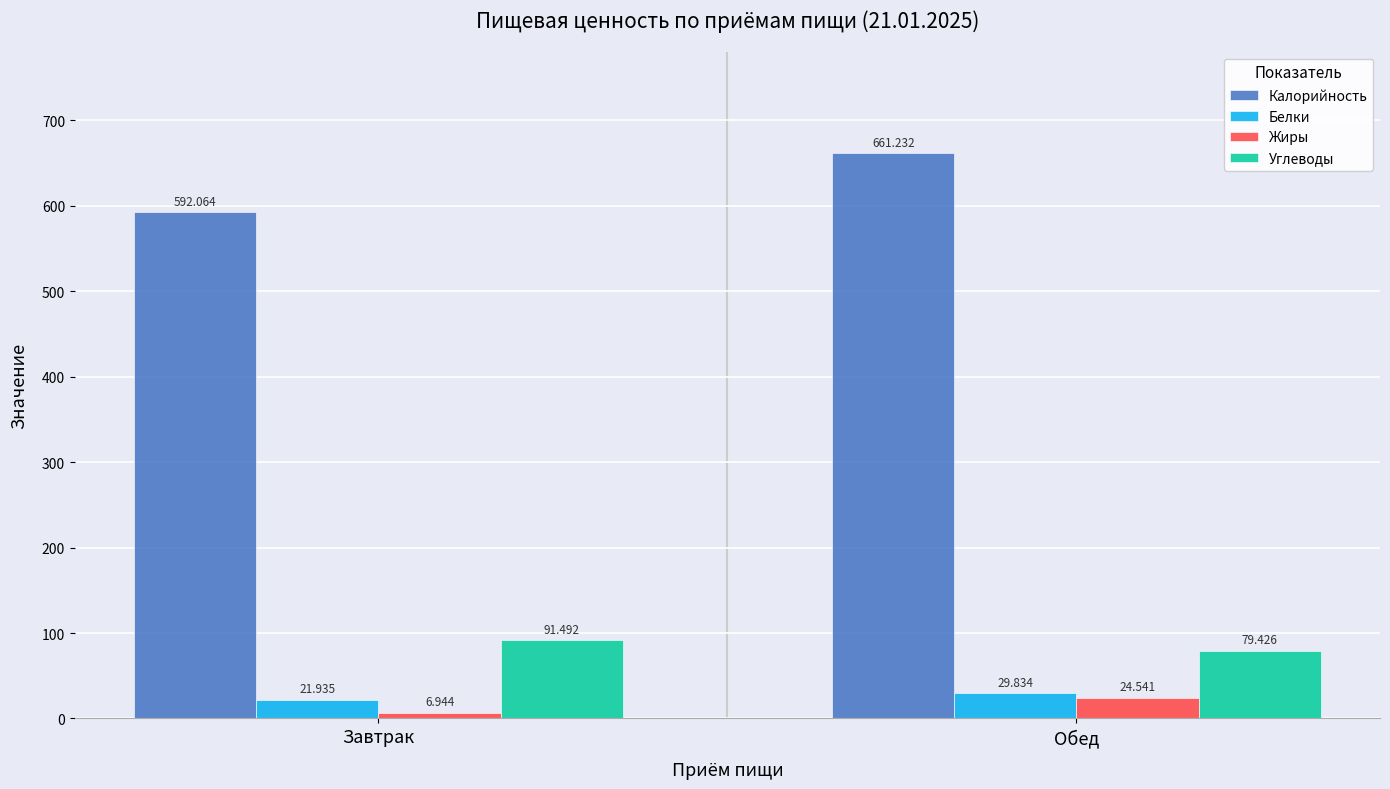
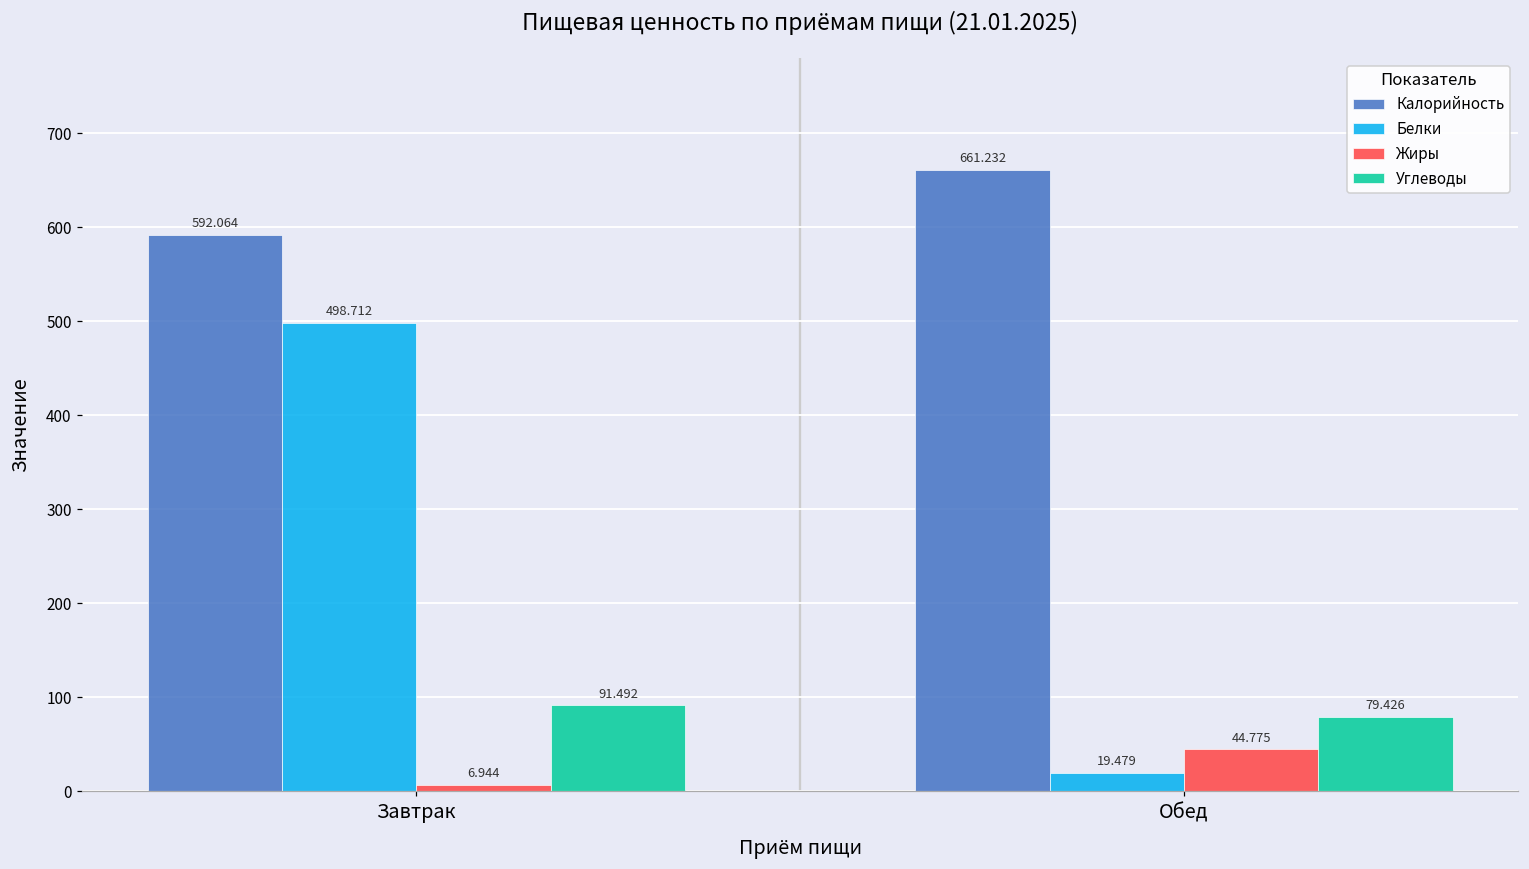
  {
    "Калорийность": {
      "Завтрак": 592.064,
      "Обед": 661.232
    },
    "Белки": {
-     "Завтрак": 21.935,
-     "Обед": 29.834
+     "Завтрак": 498.712,
+     "Обед": 19.479
    },
    "Жиры": {
      "Завтрак": 6.944,
-     "Обед": 24.541
+     "Обед": 44.775
    },
    "Углеводы": {
      "Завтрак": 91.492,
      "Обед": 79.426
    }
  }
